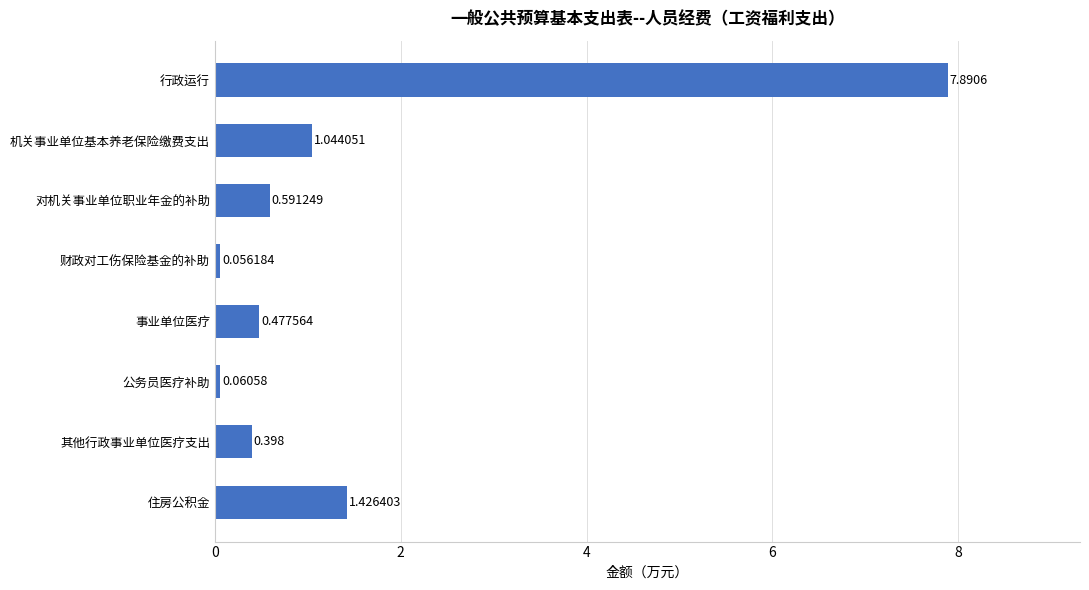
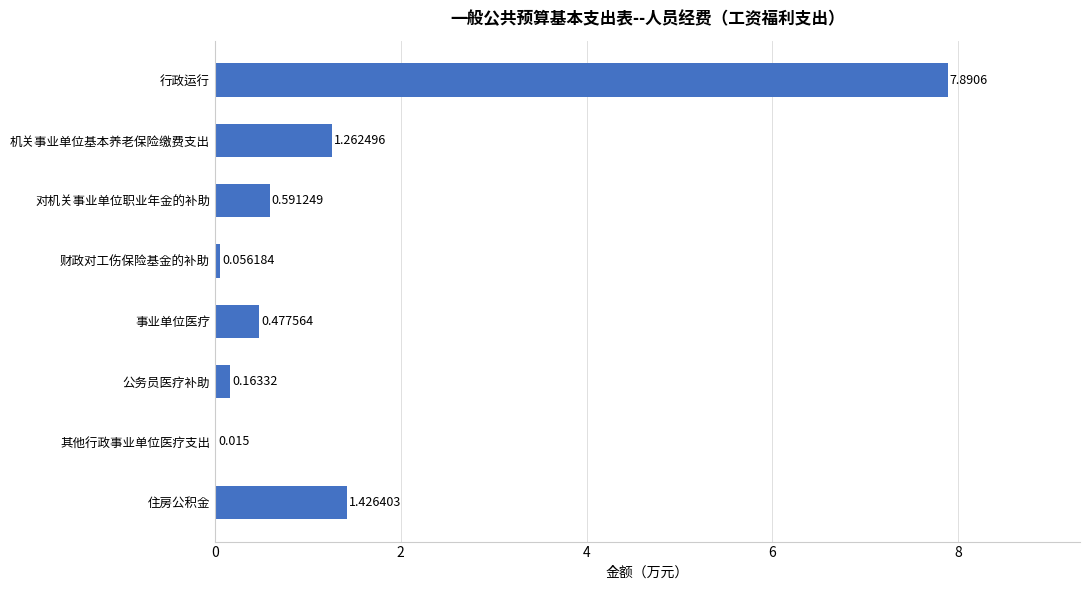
  {
    "行政运行": 7.8906,
-   "机关事业单位基本养老保险缴费支出": 1.044051,
+   "机关事业单位基本养老保险缴费支出": 1.262496,
    "对机关事业单位职业年金的补助": 0.591249,
    "财政对工伤保险基金的补助": 0.056184,
    "事业单位医疗": 0.477564,
-   "公务员医疗补助": 0.06058,
-   "其他行政事业单位医疗支出": 0.398,
+   "公务员医疗补助": 0.16332,
+   "其他行政事业单位医疗支出": 0.015,
    "住房公积金": 1.426403
  }
